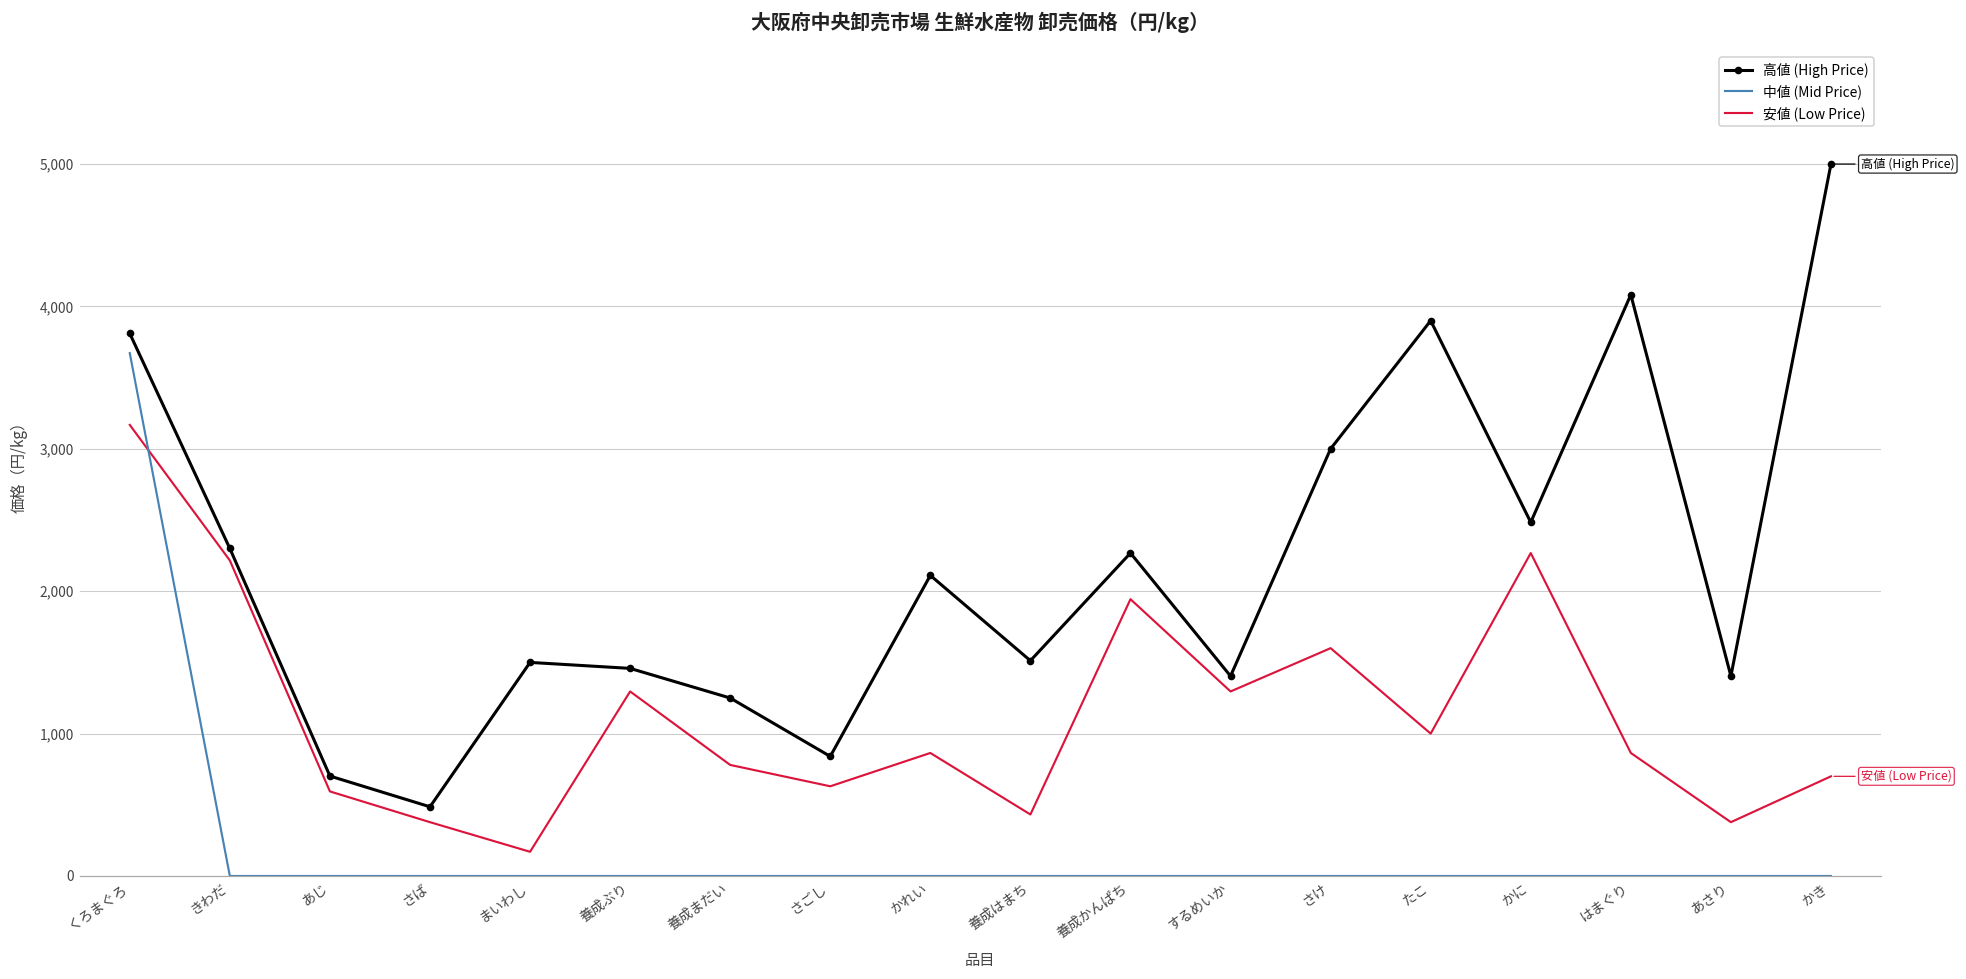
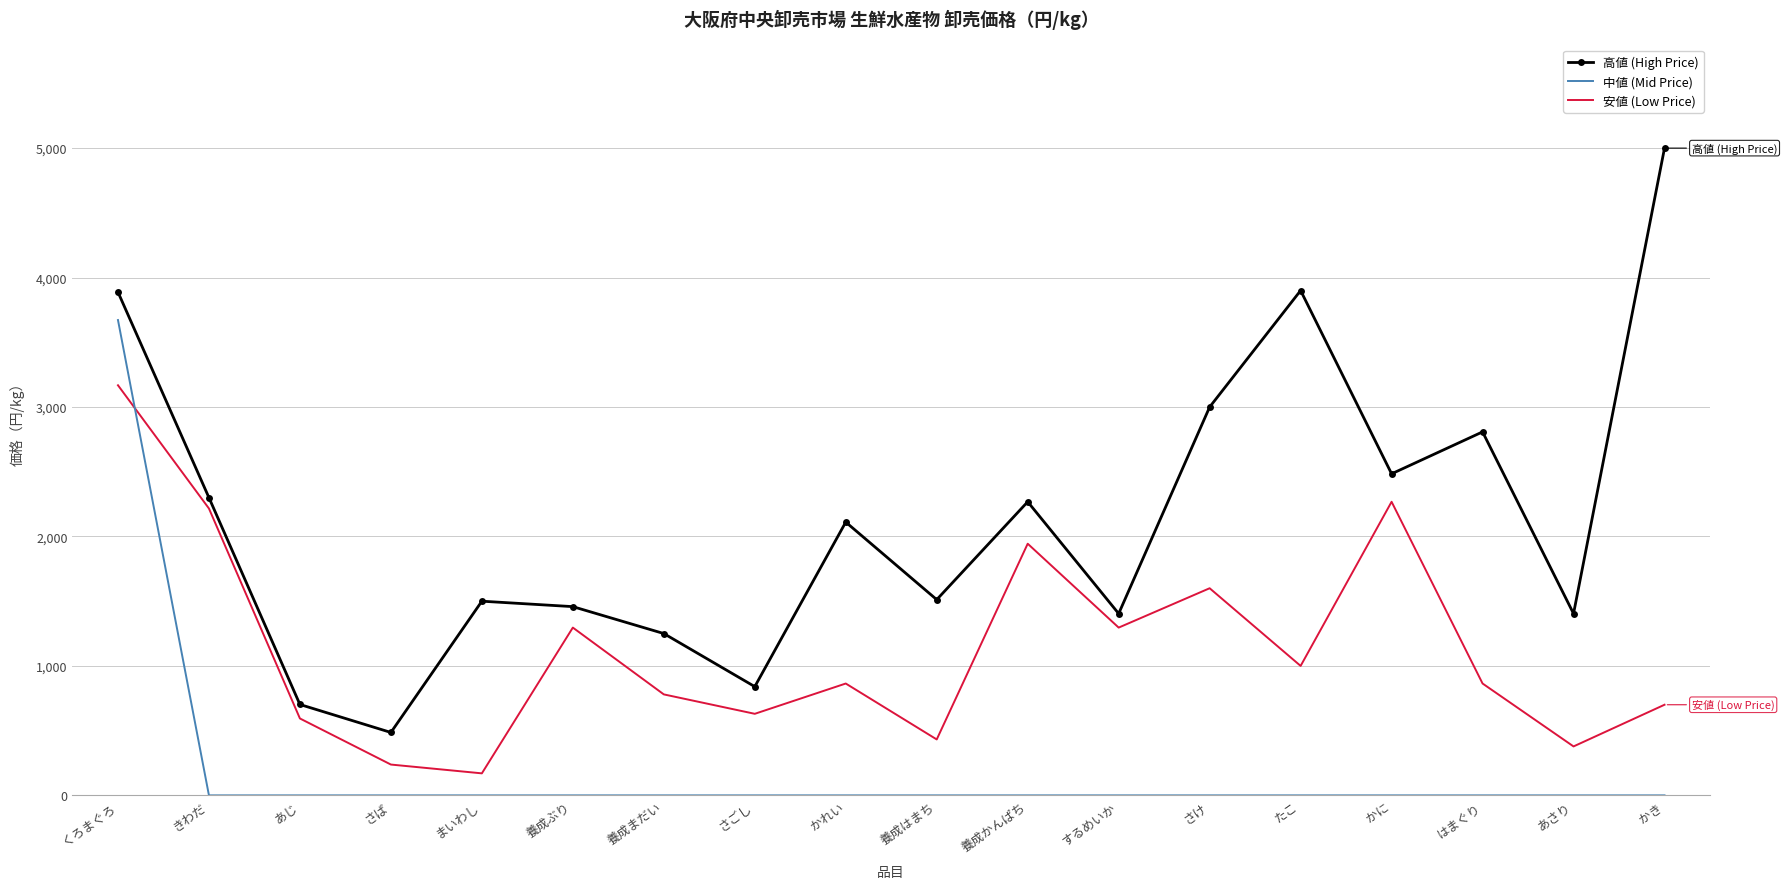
  {
    "高値 (High Price)": {
-     "くろまぐろ": "3,810",
+     "くろまぐろ": "3,890",
      "きわだ": "2,300",
      "あじ": "700",
      "さば": "490",
      "まいわし": "1,500",
      "養成ぶり": "1,460",
      "養成まだい": "1,250",
      "さごし": "840",
      "かれい": "2,110",
      "養成はまち": "1,510",
      "養成かんぱち": "2,270",
      "するめいか": "1,400",
      "さけ": "3,000",
      "たこ": "3,900",
      "かに": "2,480",
-     "はまぐり": "4,080",
+     "はまぐり": "2,810",
      "あさり": "1,400",
      "かき": "5,000"
    },
    "中値 (Mid Price)": {
      "くろまぐろ": "3,670",
      "きわだ": "0",
      "あじ": "0",
      "さば": "0",
      "まいわし": "0",
      "養成ぶり": "0",
      "養成まだい": "0",
      "さごし": "0",
      "かれい": "0",
      "養成はまち": "0",
      "養成かんぱち": "0",
      "するめいか": "0",
      "さけ": "0",
      "たこ": "0",
      "かに": "0",
      "はまぐり": "0",
      "あさり": "0",
      "かき": "0"
    },
    "安値 (Low Price)": {
      "くろまぐろ": "3,170",
      "きわだ": "2,220",
      "あじ": "590",
-     "さば": "380",
+     "さば": "240",
      "まいわし": "170",
      "養成ぶり": "1,300",
      "養成まだい": "780",
      "さごし": "630",
      "かれい": "860",
      "養成はまち": "430",
      "養成かんぱち": "1,940",
      "するめいか": "1,300",
      "さけ": "1,600",
      "たこ": "1,000",
      "かに": "2,270",
      "はまぐり": "860",
      "あさり": "380",
      "かき": "700"
    }
  }
